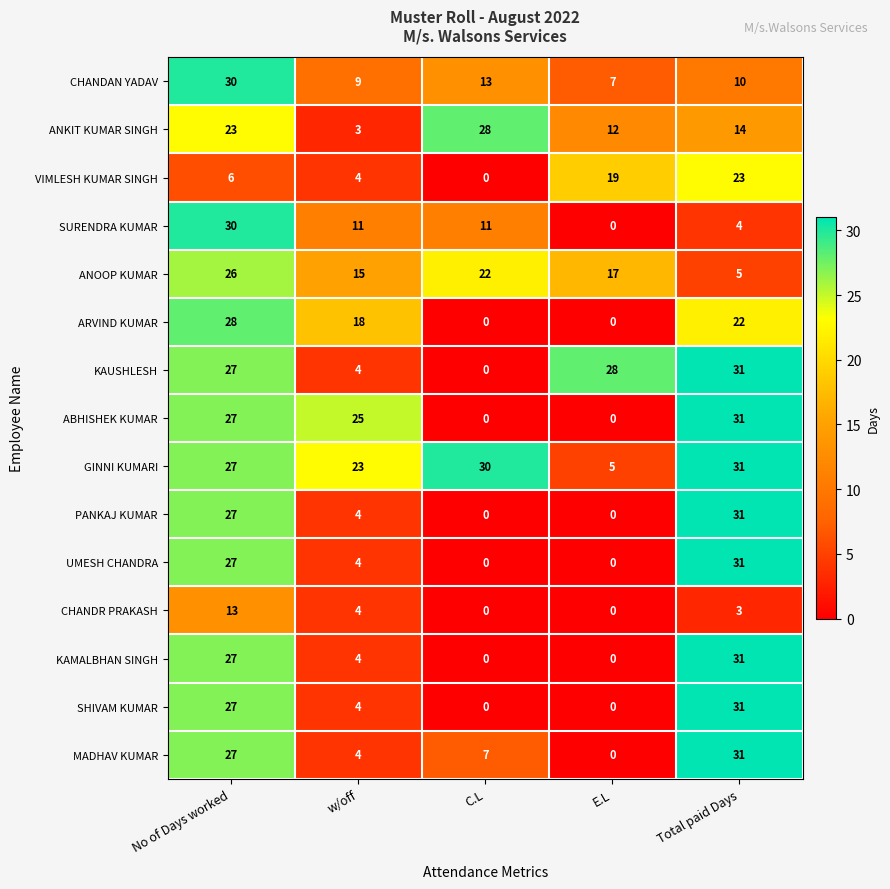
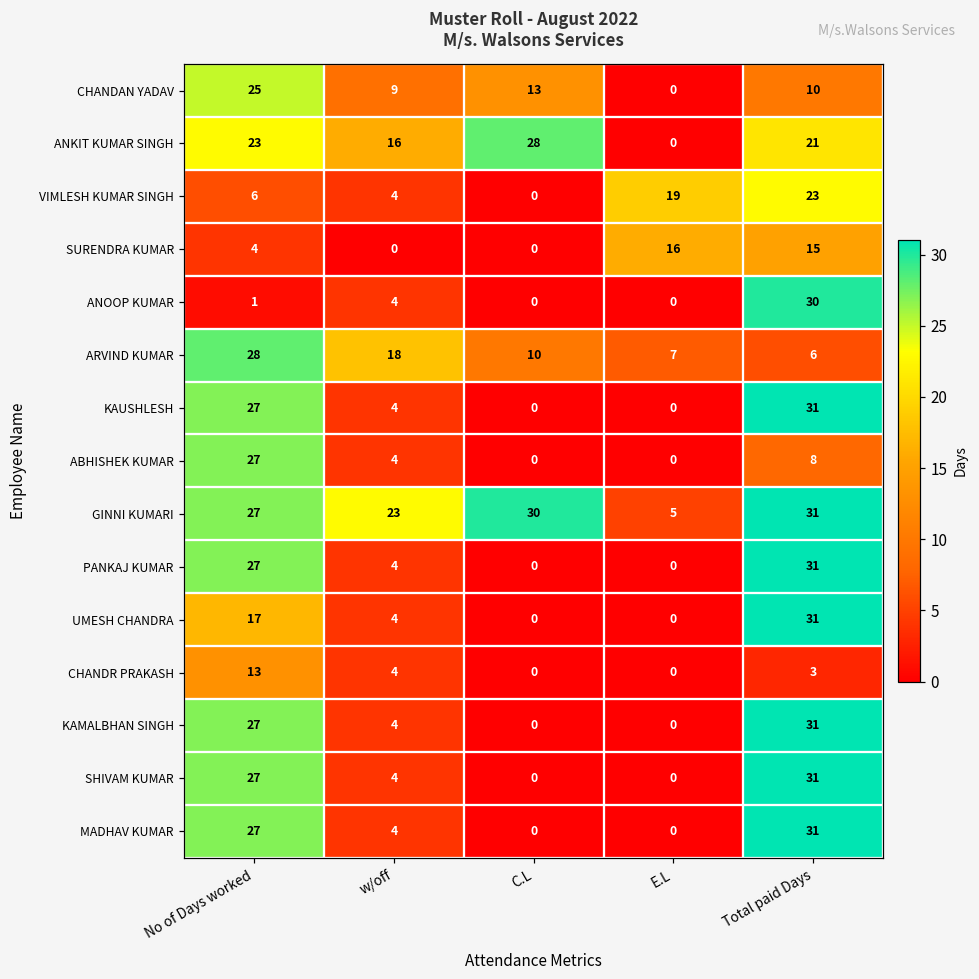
  {
    "CHANDAN YADAV": {
-     "No of Days worked": 30,
+     "No of Days worked": 25,
      "w/off": 9,
      "C.L": 13,
-     "E.L": 7,
+     "E.L": 0,
      "Total paid Days": 10
    },
    "ANKIT KUMAR SINGH": {
      "No of Days worked": 23,
-     "w/off": 3,
+     "w/off": 16,
      "C.L": 28,
-     "E.L": 12,
-     "Total paid Days": 14
+     "E.L": 0,
+     "Total paid Days": 21
    },
    "VIMLESH KUMAR SINGH": {
      "No of Days worked": 6,
      "w/off": 4,
      "C.L": 0,
      "E.L": 19,
      "Total paid Days": 23
    },
    "SURENDRA KUMAR": {
-     "No of Days worked": 30,
-     "w/off": 11,
-     "C.L": 11,
-     "E.L": 0,
-     "Total paid Days": 4
+     "No of Days worked": 4,
+     "w/off": 0,
+     "C.L": 0,
+     "E.L": 16,
+     "Total paid Days": 15
    },
    "ANOOP KUMAR": {
-     "No of Days worked": 26,
-     "w/off": 15,
-     "C.L": 22,
-     "E.L": 17,
-     "Total paid Days": 5
+     "No of Days worked": 1,
+     "w/off": 4,
+     "C.L": 0,
+     "E.L": 0,
+     "Total paid Days": 30
    },
    "ARVIND KUMAR": {
      "No of Days worked": 28,
      "w/off": 18,
-     "C.L": 0,
-     "E.L": 0,
-     "Total paid Days": 22
+     "C.L": 10,
+     "E.L": 7,
+     "Total paid Days": 6
    },
    "KAUSHLESH": {
      "No of Days worked": 27,
      "w/off": 4,
      "C.L": 0,
-     "E.L": 28,
+     "E.L": 0,
      "Total paid Days": 31
    },
    "ABHISHEK KUMAR": {
      "No of Days worked": 27,
-     "w/off": 25,
+     "w/off": 4,
      "C.L": 0,
      "E.L": 0,
-     "Total paid Days": 31
+     "Total paid Days": 8
    },
    "GINNI KUMARI": {
      "No of Days worked": 27,
      "w/off": 23,
      "C.L": 30,
      "E.L": 5,
      "Total paid Days": 31
    },
    "PANKAJ KUMAR": {
      "No of Days worked": 27,
      "w/off": 4,
      "C.L": 0,
      "E.L": 0,
      "Total paid Days": 31
    },
    "UMESH CHANDRA": {
-     "No of Days worked": 27,
+     "No of Days worked": 17,
      "w/off": 4,
      "C.L": 0,
      "E.L": 0,
      "Total paid Days": 31
    },
    "CHANDR PRAKASH": {
      "No of Days worked": 13,
      "w/off": 4,
      "C.L": 0,
      "E.L": 0,
      "Total paid Days": 3
    },
    "KAMALBHAN SINGH": {
      "No of Days worked": 27,
      "w/off": 4,
      "C.L": 0,
      "E.L": 0,
      "Total paid Days": 31
    },
    "SHIVAM KUMAR": {
      "No of Days worked": 27,
      "w/off": 4,
      "C.L": 0,
      "E.L": 0,
      "Total paid Days": 31
    },
    "MADHAV KUMAR": {
      "No of Days worked": 27,
      "w/off": 4,
-     "C.L": 7,
+     "C.L": 0,
      "E.L": 0,
      "Total paid Days": 31
    }
  }
